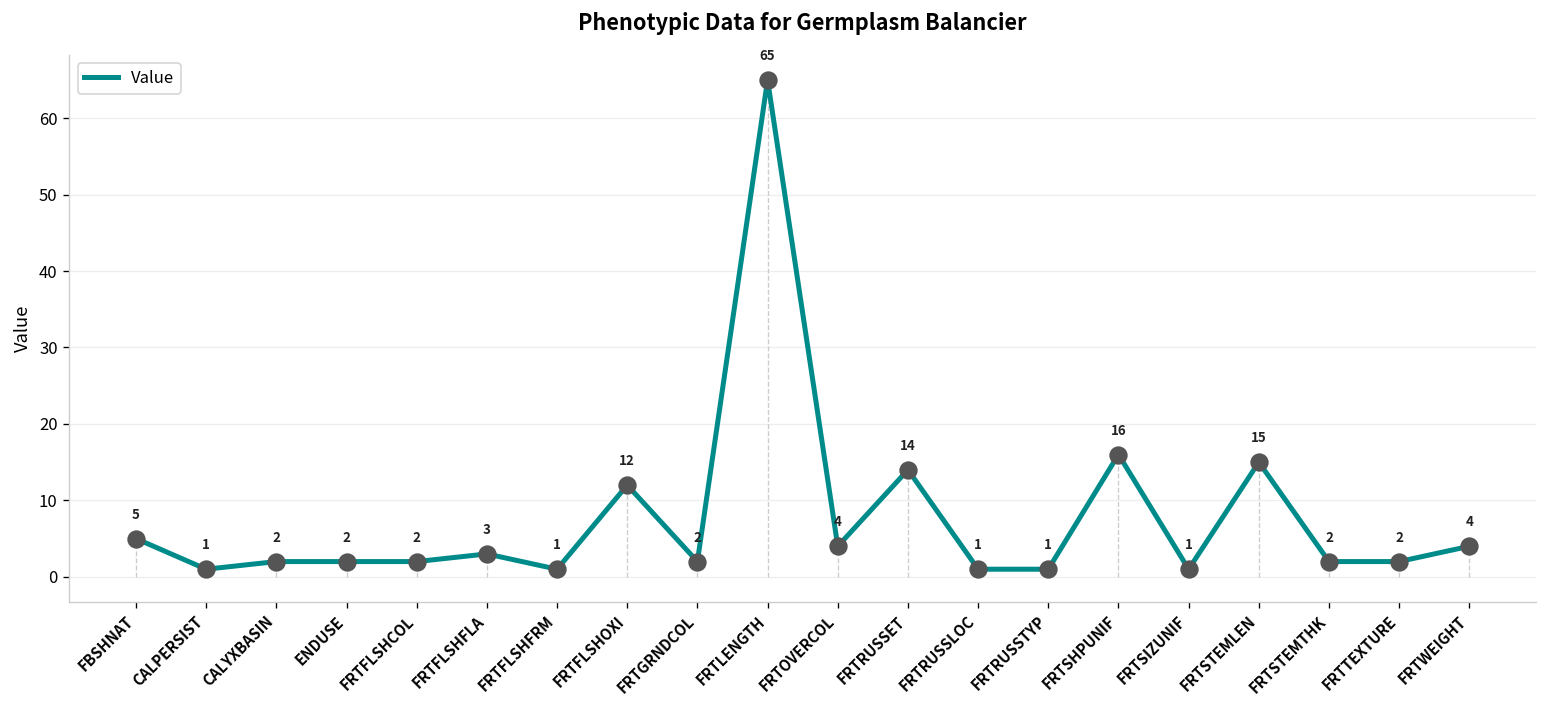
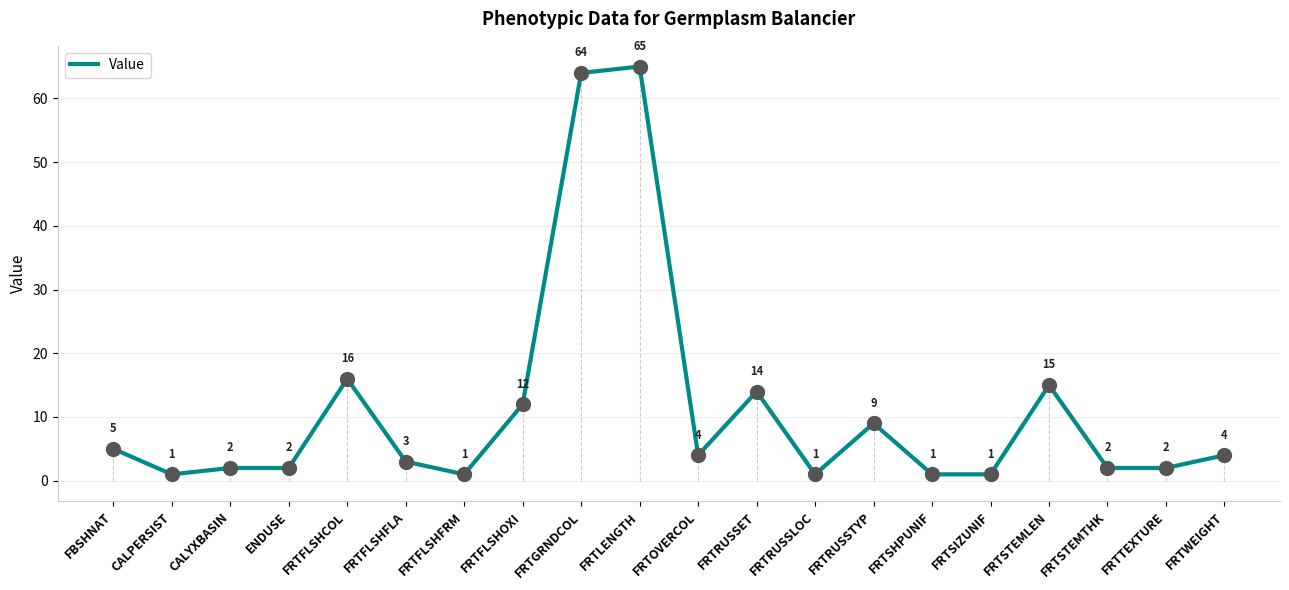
  {
    "Value": {
-     "FRTFLSHCOL": 2,
-     "FRTGRNDCOL": 2,
-     "FRTRUSSTYP": 1,
-     "FRTSHPUNIF": 16
+     "FRTFLSHCOL": 16,
+     "FRTGRNDCOL": 64,
+     "FRTRUSSTYP": 9,
+     "FRTSHPUNIF": 1
    }
  }
